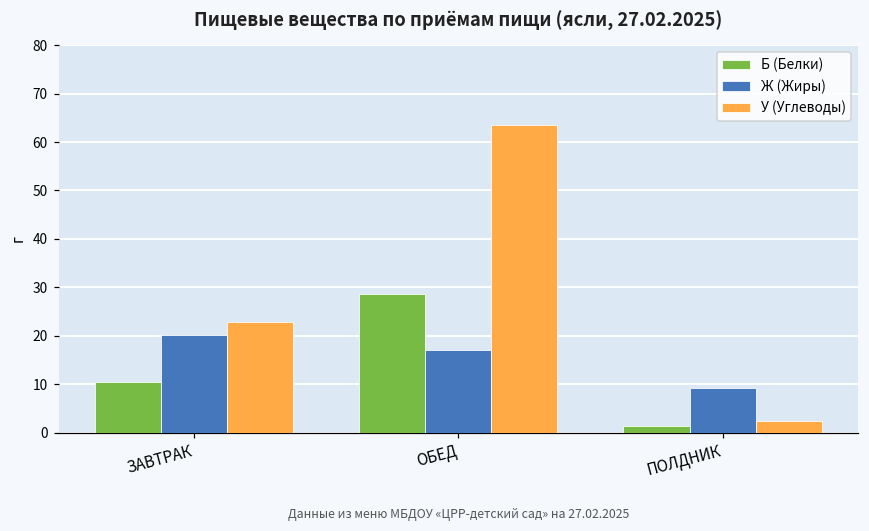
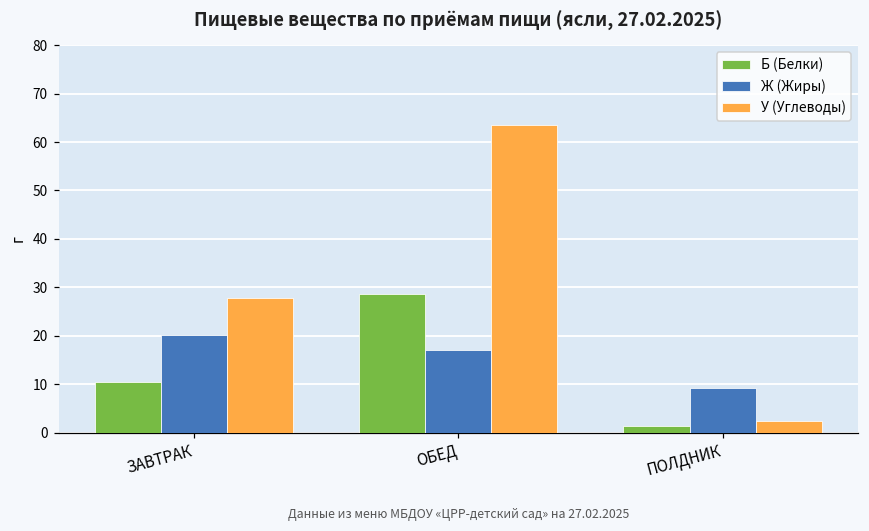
  {
    "Б (Белки)": {
      "ЗАВТРАК": 11,
      "ОБЕД": 29,
      "ПОЛДНИК": 1
    },
    "Ж (Жиры)": {
      "ЗАВТРАК": 20,
      "ОБЕД": 17,
      "ПОЛДНИК": 9
    },
    "У (Углеводы)": {
-     "ЗАВТРАК": 23,
+     "ЗАВТРАК": 28,
      "ОБЕД": 64,
      "ПОЛДНИК": 2
    }
  }
